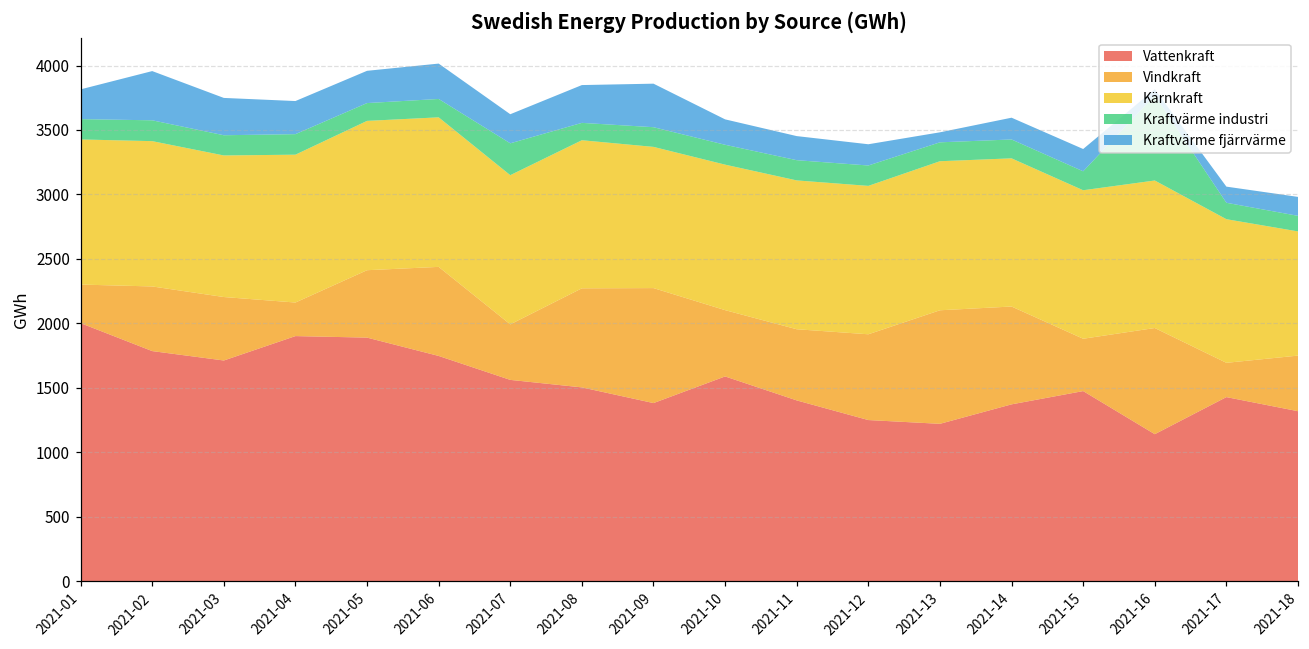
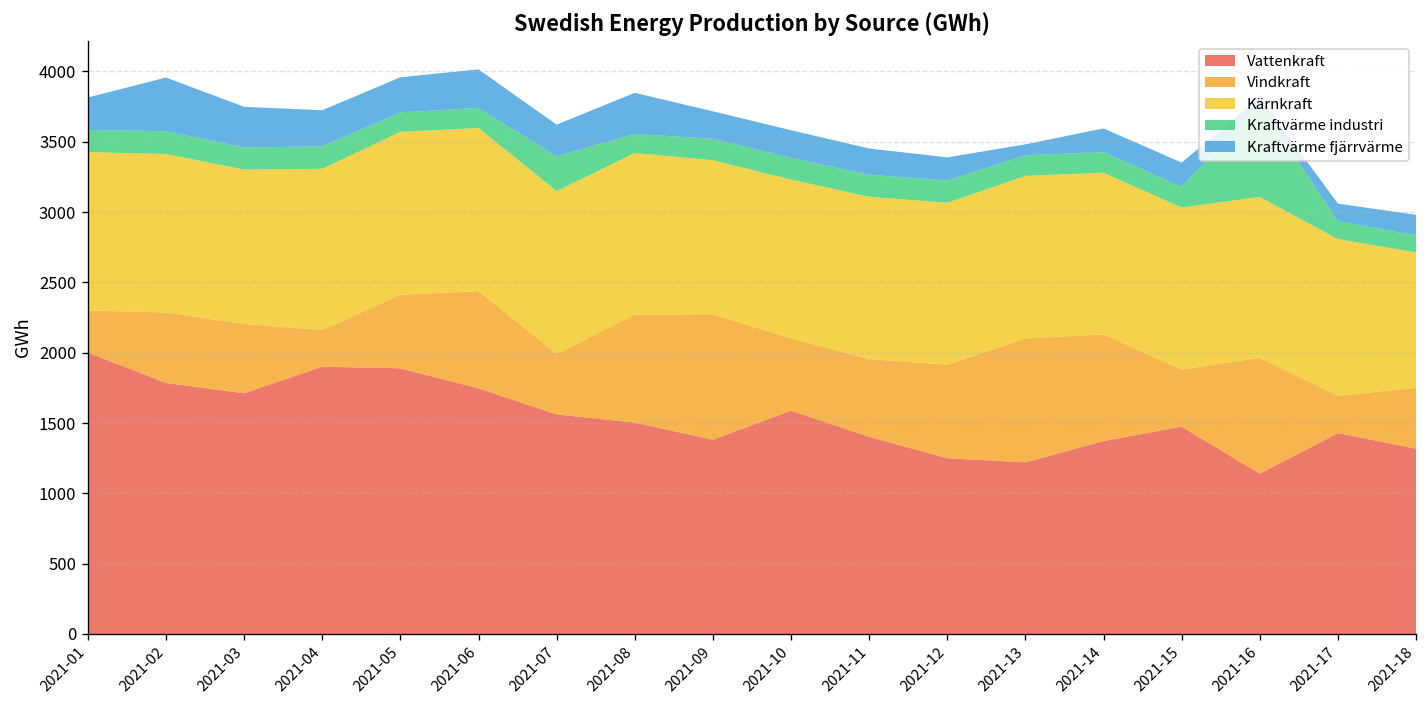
  {
    "Vattenkraft": {
      "2021-01": 2000,
      "2021-02": 1780,
      "2021-03": 1710,
      "2021-04": 1900,
      "2021-05": 1890,
      "2021-06": 1750,
      "2021-07": 1560,
      "2021-08": 1500,
      "2021-09": 1380,
      "2021-10": 1590,
      "2021-11": 1400,
      "2021-12": 1250,
      "2021-13": 1220,
      "2021-14": 1370,
      "2021-15": 1470,
      "2021-16": 1140,
      "2021-17": 1430,
      "2021-18": 1320
    },
    "Kraftvärme industri": {
      "2021-01": 160,
      "2021-02": 160,
      "2021-03": 160,
      "2021-04": 160,
      "2021-05": 140,
      "2021-06": 140,
      "2021-07": 250,
      "2021-08": 130,
      "2021-09": 150,
      "2021-10": 150,
      "2021-11": 160,
      "2021-12": 160,
      "2021-13": 150,
      "2021-14": 150,
      "2021-15": 150,
      "2021-17": 130,
      "2021-18": 120
    },
    "Kraftvärme fjärrvärme": {
      "2021-01": 230,
      "2021-02": 380,
      "2021-03": 290,
      "2021-04": 260,
      "2021-05": 250,
      "2021-06": 270,
      "2021-07": 230,
      "2021-08": 290,
-     "2021-09": 340,
+     "2021-09": 200,
      "2021-10": 200,
      "2021-11": 190,
      "2021-12": 160,
      "2021-13": 80,
      "2021-14": 170,
      "2021-15": 170,
      "2021-17": 130,
      "2021-18": 150
    }
  }
